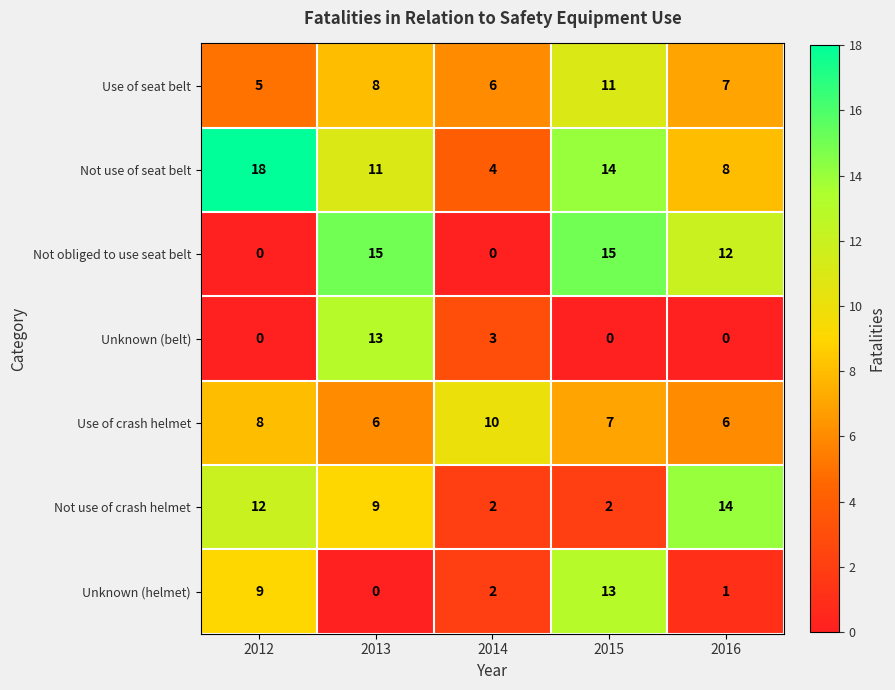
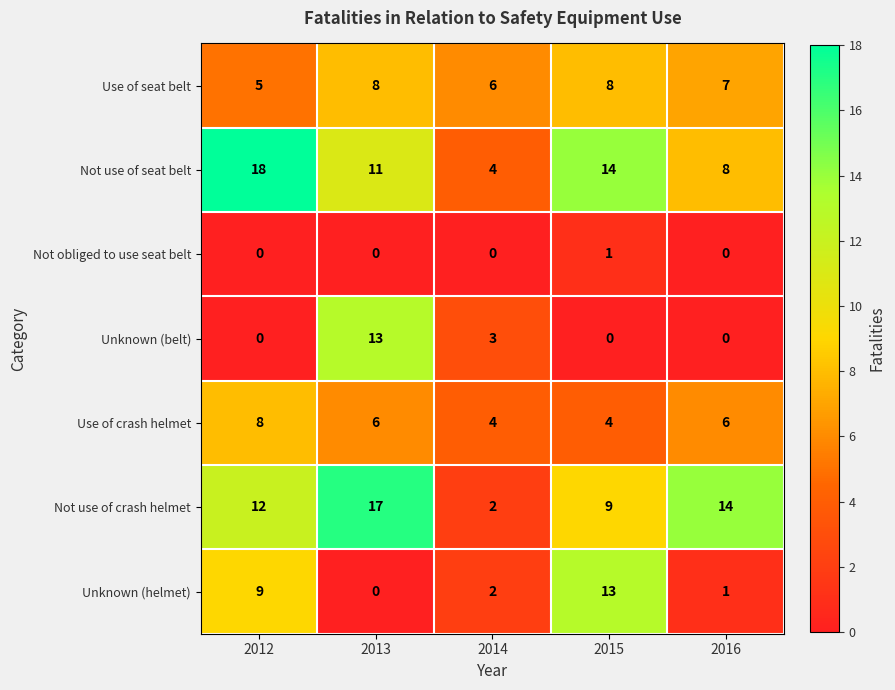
  {
    "Use of seat belt": {
      "2012": 5,
      "2013": 8,
      "2014": 6,
-     "2015": 11,
+     "2015": 8,
      "2016": 7
    },
    "Not use of seat belt": {
      "2012": 18,
      "2013": 11,
      "2014": 4,
      "2015": 14,
      "2016": 8
    },
    "Not obliged to use seat belt": {
      "2012": 0,
-     "2013": 15,
+     "2013": 0,
      "2014": 0,
-     "2015": 15,
-     "2016": 12
+     "2015": 1,
+     "2016": 0
    },
    "Unknown (belt)": {
      "2012": 0,
      "2013": 13,
      "2014": 3,
      "2015": 0,
      "2016": 0
    },
    "Use of crash helmet": {
      "2012": 8,
      "2013": 6,
-     "2014": 10,
-     "2015": 7,
+     "2014": 4,
+     "2015": 4,
      "2016": 6
    },
    "Not use of crash helmet": {
      "2012": 12,
-     "2013": 9,
+     "2013": 17,
      "2014": 2,
-     "2015": 2,
+     "2015": 9,
      "2016": 14
    },
    "Unknown (helmet)": {
      "2012": 9,
      "2013": 0,
      "2014": 2,
      "2015": 13,
      "2016": 1
    }
  }
